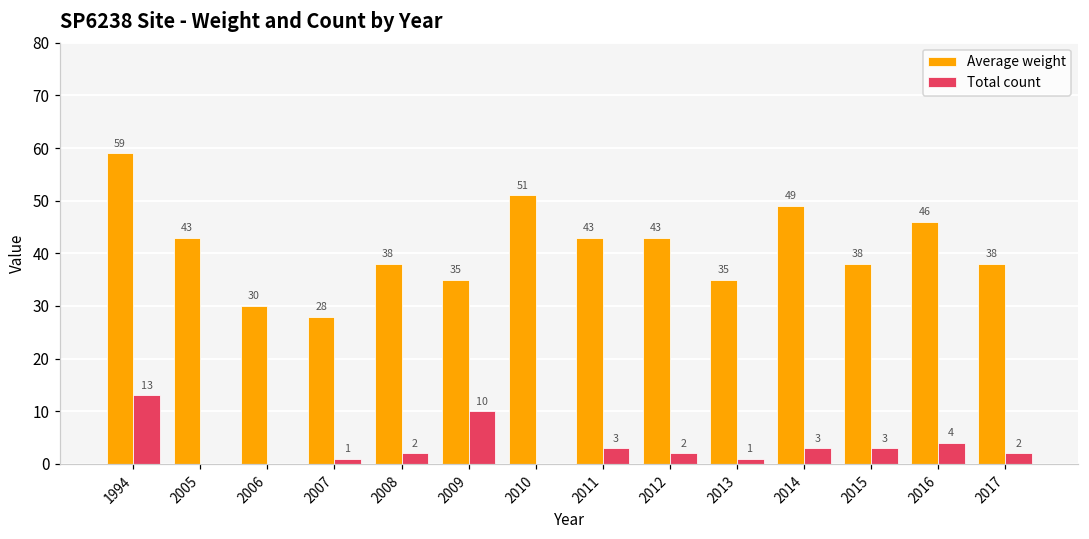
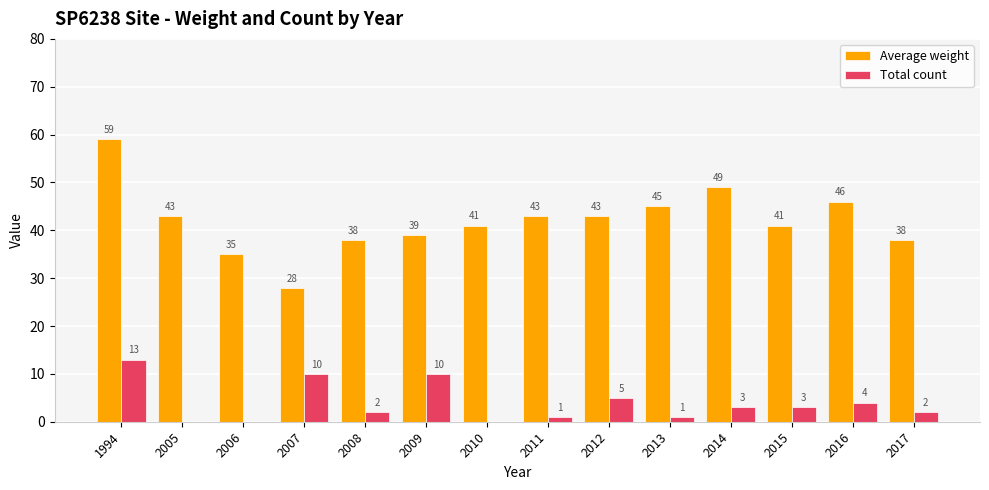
  {
    "Average weight": {
      "1994": 59,
      "2005": 43,
-     "2006": 30,
+     "2006": 35,
      "2007": 28,
      "2008": 38,
-     "2009": 35,
-     "2010": 51,
+     "2009": 39,
+     "2010": 41,
      "2011": 43,
      "2012": 43,
-     "2013": 35,
+     "2013": 45,
      "2014": 49,
-     "2015": 38,
+     "2015": 41,
      "2016": 46,
      "2017": 38
    },
    "Total count": {
      "1994": 13,
-     "2007": 1,
+     "2007": 10,
      "2008": 2,
      "2009": 10,
-     "2011": 3,
-     "2012": 2,
+     "2011": 1,
+     "2012": 5,
      "2013": 1,
      "2014": 3,
      "2015": 3,
      "2016": 4,
      "2017": 2
    }
  }
